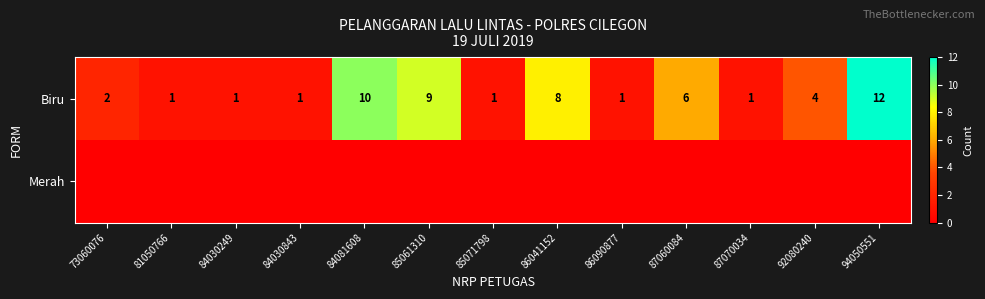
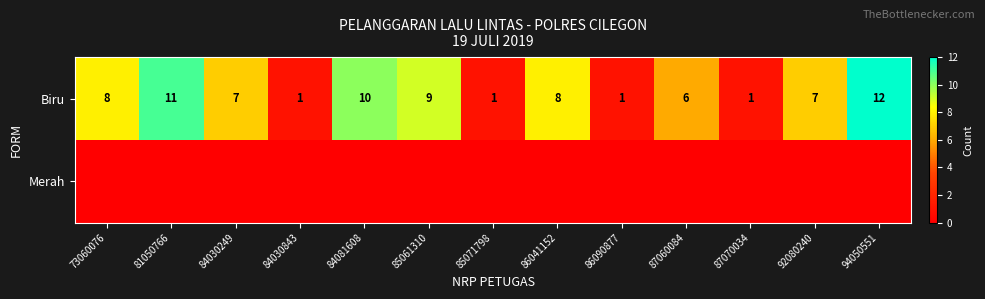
  {
    "Biru": {
-     "73060076": 2,
-     "81050766": 1,
-     "84030249": 1,
+     "73060076": 8,
+     "81050766": 11,
+     "84030249": 7,
      "84030843": 1,
      "84081608": 10,
      "85061310": 9,
      "85071798": 1,
      "86041152": 8,
      "86090877": 1,
      "87060084": 6,
      "87070034": 1,
-     "92080240": 4,
+     "92080240": 7,
      "94050551": 12
    }
  }
